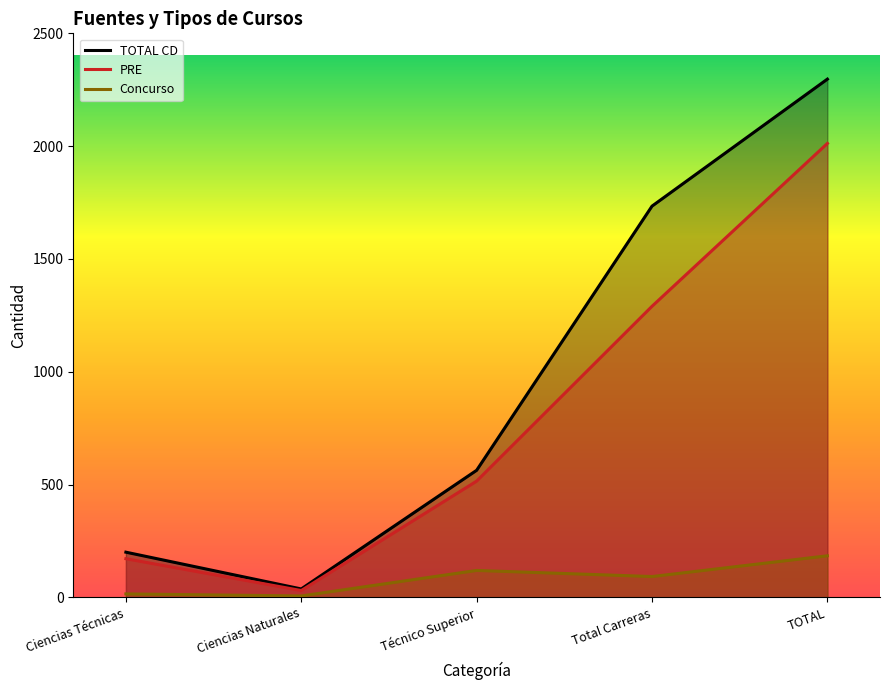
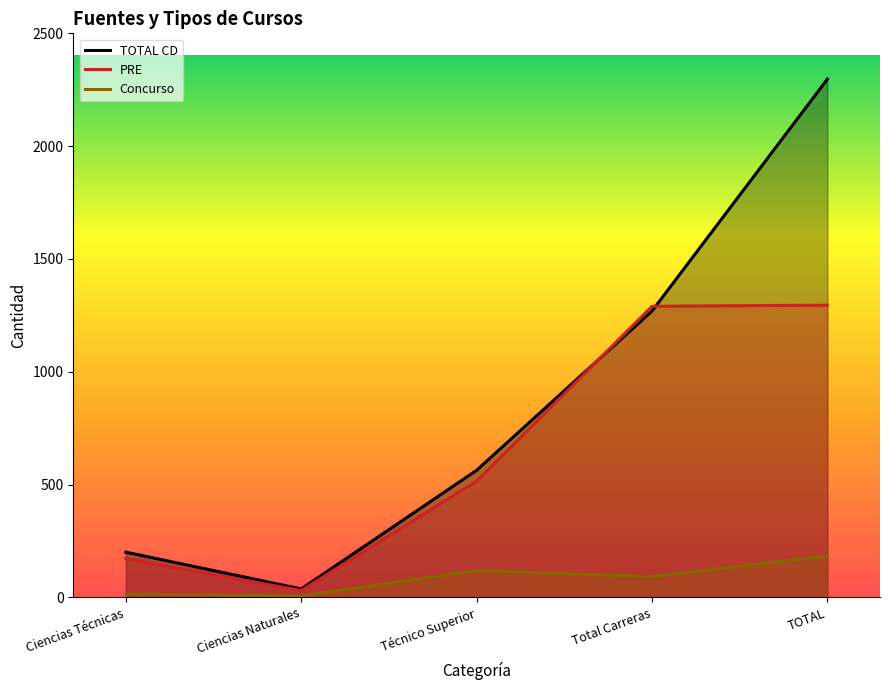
  {
    "TOTAL CD": {
      "Ciencias Técnicas": 200,
      "Técnico Superior": 560,
-     "Total Carreras": 1730,
+     "Total Carreras": 1270,
      "TOTAL": 2300
    },
    "PRE": {
      "Ciencias Técnicas": 170,
      "Técnico Superior": 520,
      "Total Carreras": 1290,
-     "TOTAL": 2010
+     "TOTAL": 1300
    },
    "Concurso": {
      "Ciencias Técnicas": 20,
      "Ciencias Naturales": 10,
      "Técnico Superior": 120,
      "Total Carreras": 90,
      "TOTAL": 180
    }
  }
